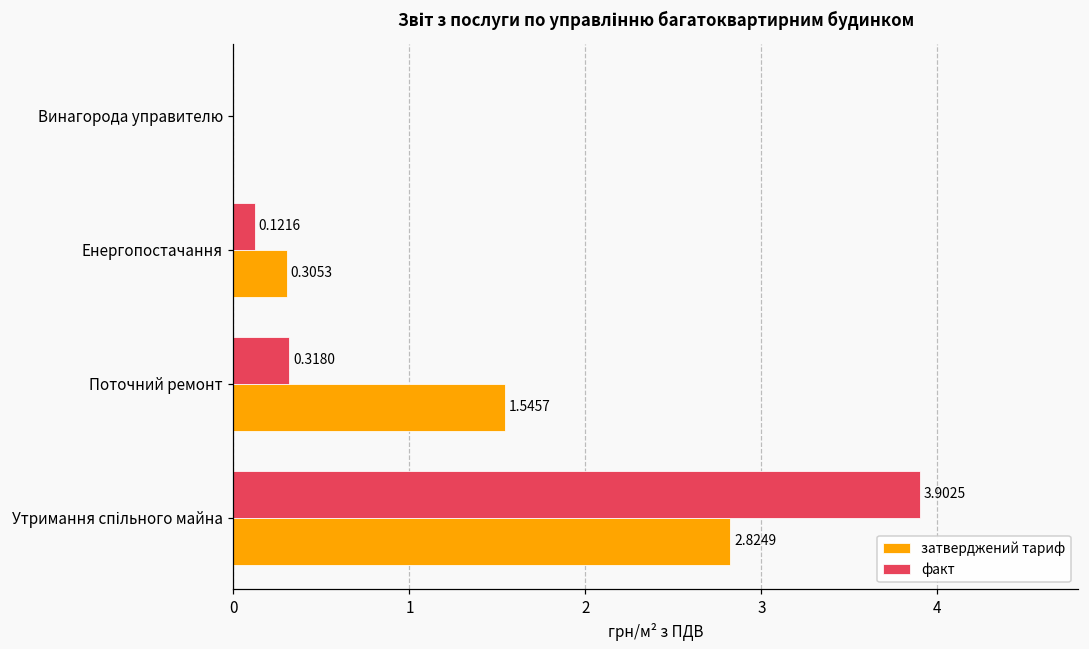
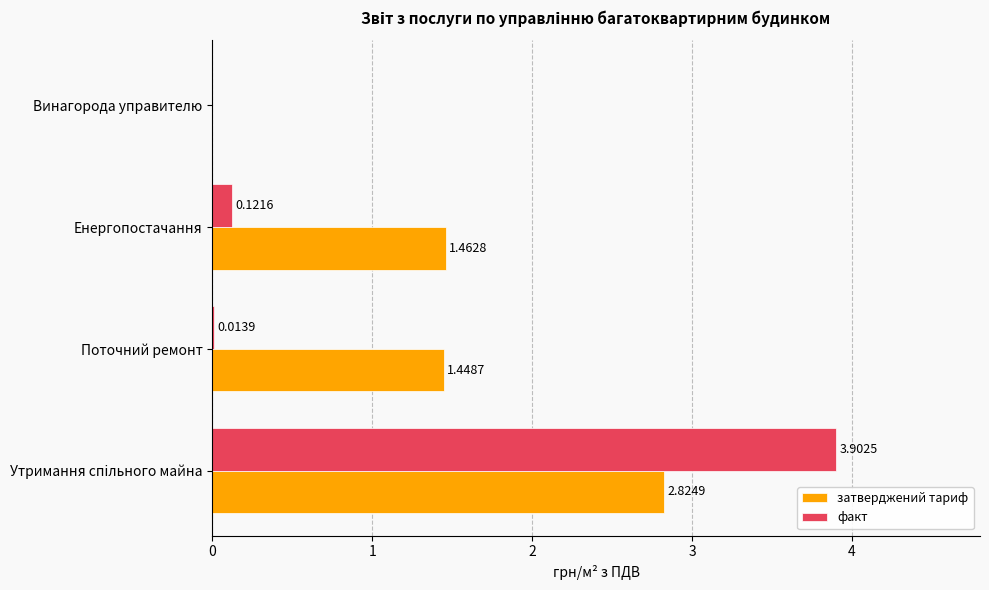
  {
    "затверджений тариф": {
-     "Енергопостачання": 0.3053,
-     "Поточний ремонт": 1.5457,
+     "Енергопостачання": 1.4628,
+     "Поточний ремонт": 1.4487,
      "Утримання спільного майна": 2.8249
    },
    "факт": {
      "Енергопостачання": 0.1216,
-     "Поточний ремонт": 0.3180,
+     "Поточний ремонт": 0.0139,
      "Утримання спільного майна": 3.9025
    }
  }
